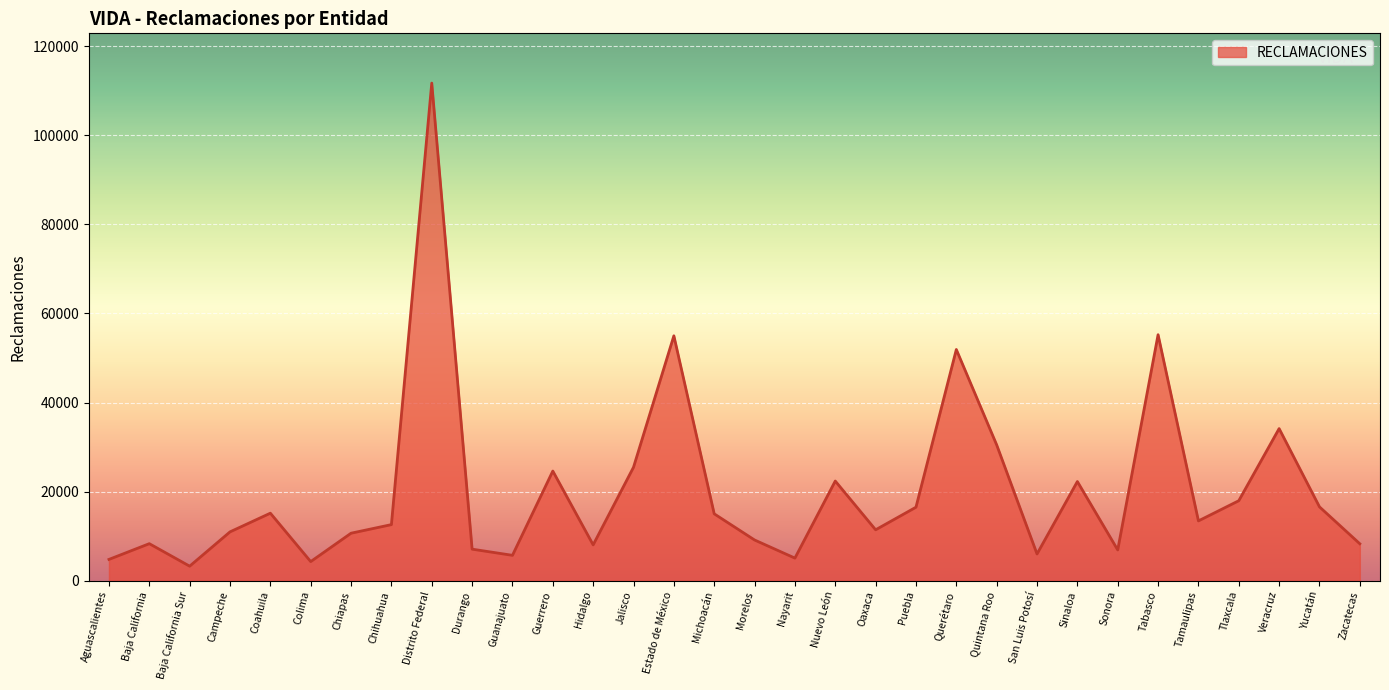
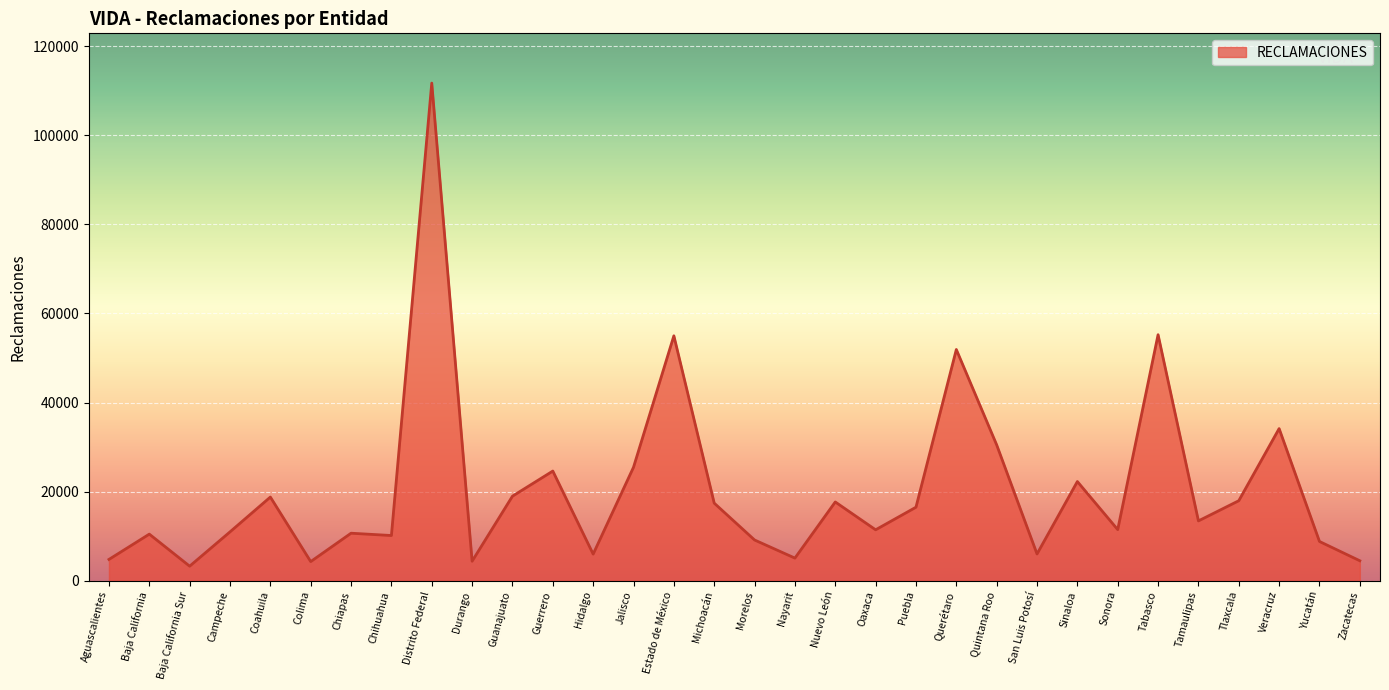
  {
    "Aguascalientes": 5000,
-   "Baja California": 8000,
+   "Baja California": 10000,
    "Baja California Sur": 3000,
    "Campeche": 11000,
-   "Coahuila": 15000,
+   "Coahuila": 19000,
    "Colima": 4000,
    "Chiapas": 11000,
-   "Chihuahua": 13000,
+   "Chihuahua": 10000,
    "Distrito Federal": 112000,
-   "Durango": 7000,
-   "Guanajuato": 6000,
+   "Durango": 4000,
+   "Guanajuato": 19000,
    "Guerrero": 25000,
-   "Hidalgo": 8000,
+   "Hidalgo": 6000,
    "Jalisco": 25000,
    "Estado de México": 55000,
-   "Michoacán": 15000,
+   "Michoacán": 17000,
    "Morelos": 9000,
    "Nayarit": 5000,
-   "Nuevo León": 22000,
+   "Nuevo León": 18000,
    "Oaxaca": 11000,
    "Puebla": 16000,
    "Querétaro": 52000,
    "Quintana Roo": 30000,
    "San Luis Potosí": 6000,
    "Sinaloa": 22000,
-   "Sonora": 7000,
+   "Sonora": 11000,
    "Tabasco": 55000,
    "Tamaulipas": 13000,
    "Tlaxcala": 18000,
    "Veracruz": 34000,
-   "Yucatán": 17000,
-   "Zacatecas": 8000
+   "Yucatán": 9000,
+   "Zacatecas": 4000
  }
